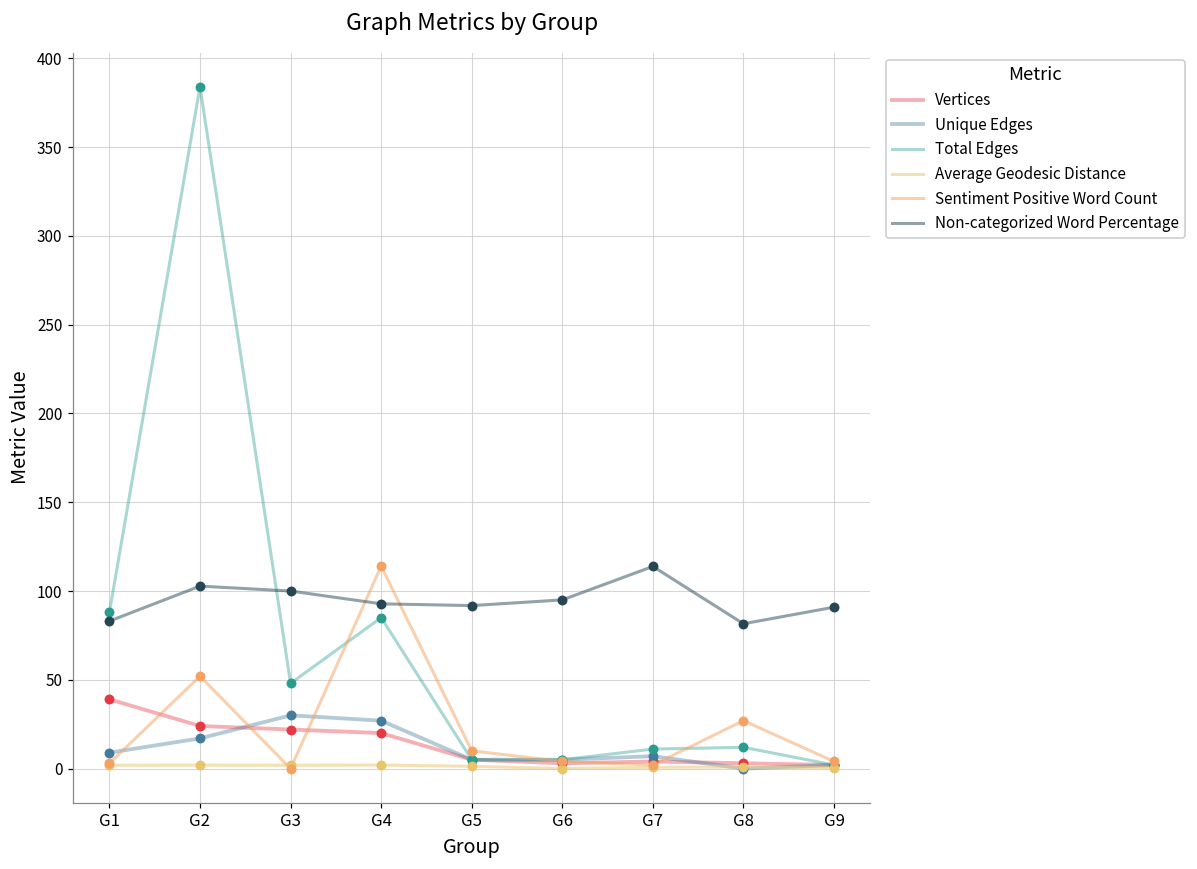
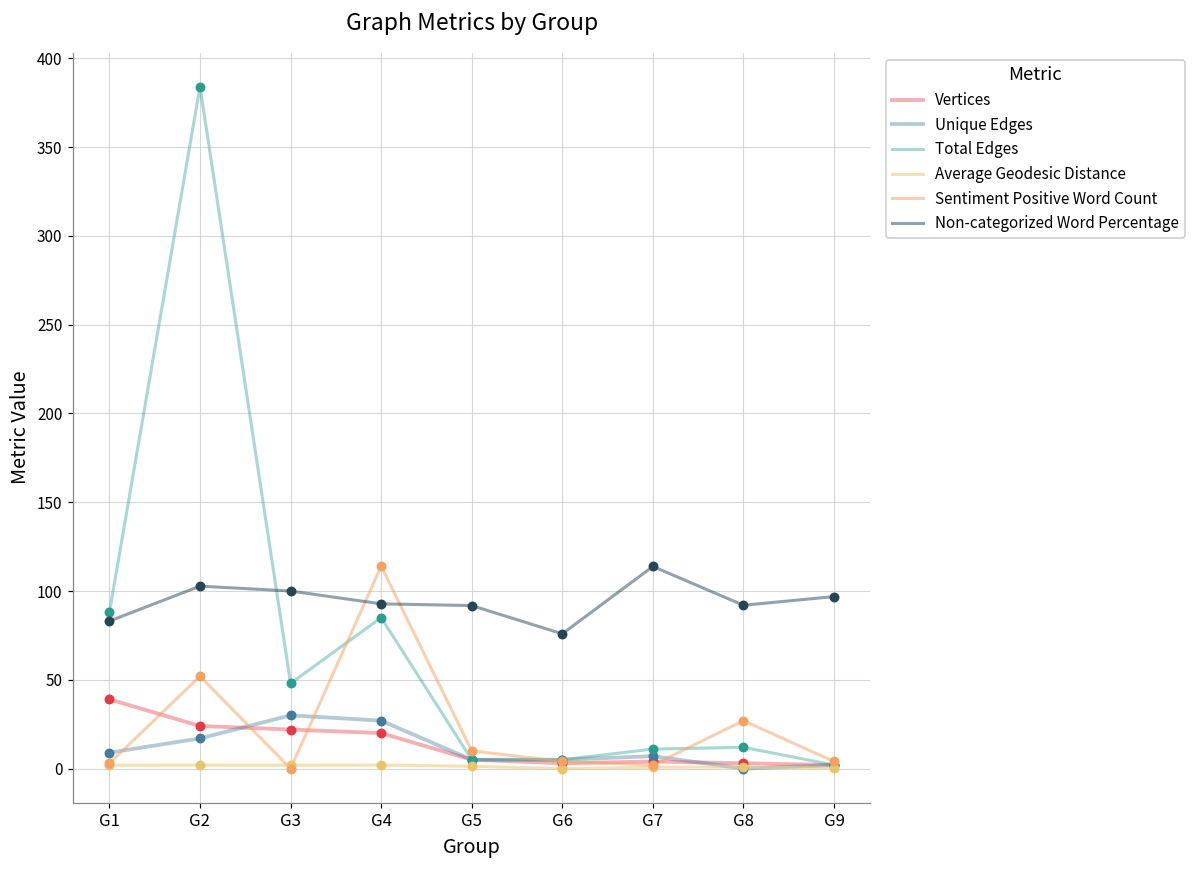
  {
    "Non-categorized Word Percentage": {
      "G1": 83,
      "G2": 103,
      "G3": 100,
      "G4": 93,
      "G5": 92,
-     "G6": 95,
+     "G6": 76,
      "G7": 114,
-     "G8": 82,
-     "G9": 91
+     "G8": 92,
+     "G9": 97
    }
  }
